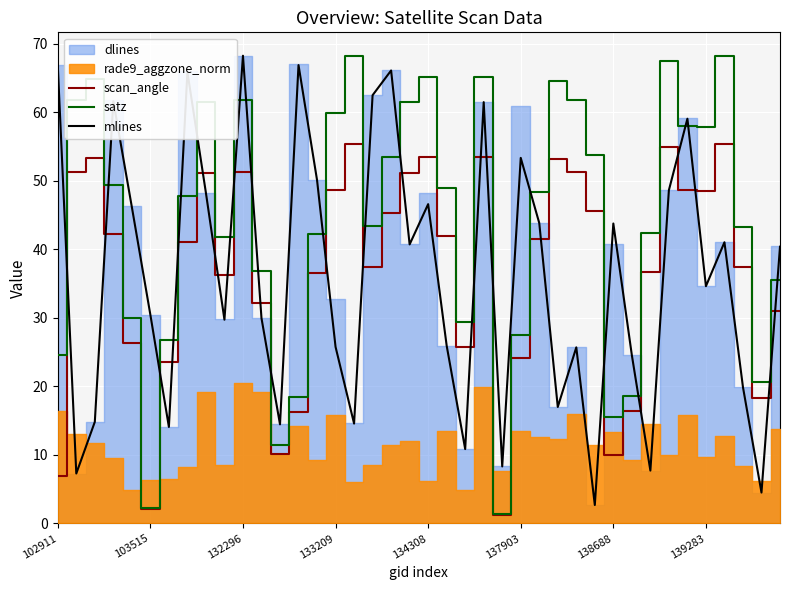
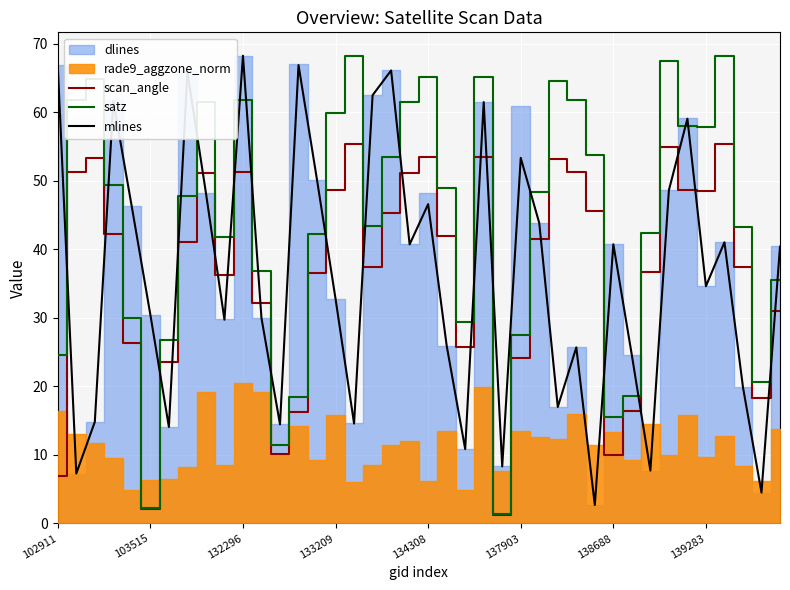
  {
    "scan_angle": {
      "102911": 7,
      "132296": 51,
      "133209": 49,
      "134308": 54,
      "137903": 24,
      "138688": 10,
      "139283": 49
    },
    "satz": {
      "102911": 25,
      "132296": 62,
      "133209": 60,
      "134308": 65,
      "137903": 27,
      "138688": 16,
      "139283": 58
    },
    "mlines": {
      "103515": 30,
      "132296": 68,
-     "133209": 26,
+     "133209": 33,
      "134308": 47,
      "137903": 53,
-     "138688": 44,
+     "138688": 41,
      "139283": 35
    }
  }
